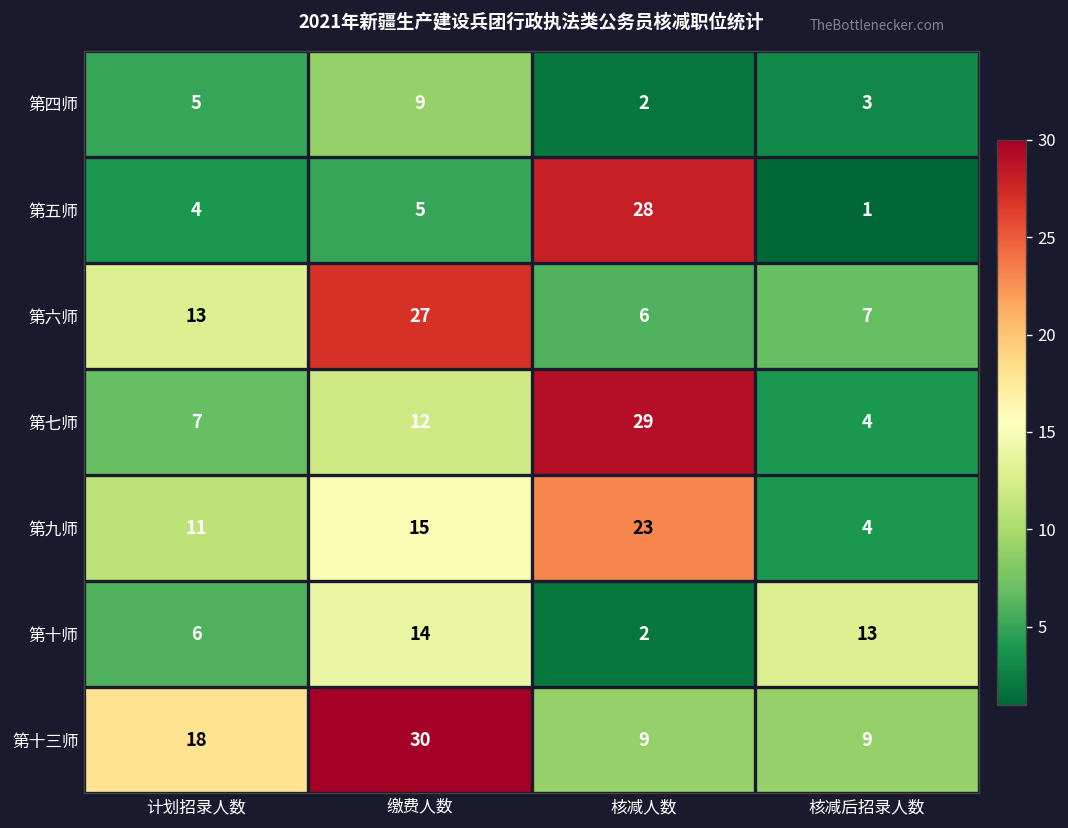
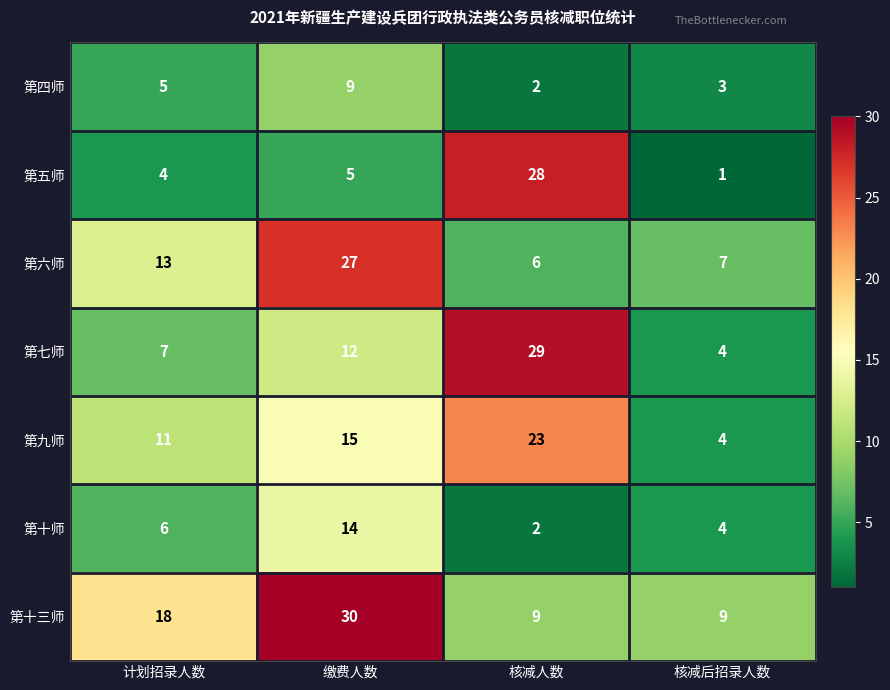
  {
    "第四师": {
      "计划招录人数": 5,
      "缴费人数": 9,
      "核减人数": 2,
      "核减后招录人数": 3
    },
    "第五师": {
      "计划招录人数": 4,
      "缴费人数": 5,
      "核减人数": 28,
      "核减后招录人数": 1
    },
    "第六师": {
      "计划招录人数": 13,
      "缴费人数": 27,
      "核减人数": 6,
      "核减后招录人数": 7
    },
    "第七师": {
      "计划招录人数": 7,
      "缴费人数": 12,
      "核减人数": 29,
      "核减后招录人数": 4
    },
    "第九师": {
      "计划招录人数": 11,
      "缴费人数": 15,
      "核减人数": 23,
      "核减后招录人数": 4
    },
    "第十师": {
      "计划招录人数": 6,
      "缴费人数": 14,
      "核减人数": 2,
-     "核减后招录人数": 13
+     "核减后招录人数": 4
    },
    "第十三师": {
      "计划招录人数": 18,
      "缴费人数": 30,
      "核减人数": 9,
      "核减后招录人数": 9
    }
  }
